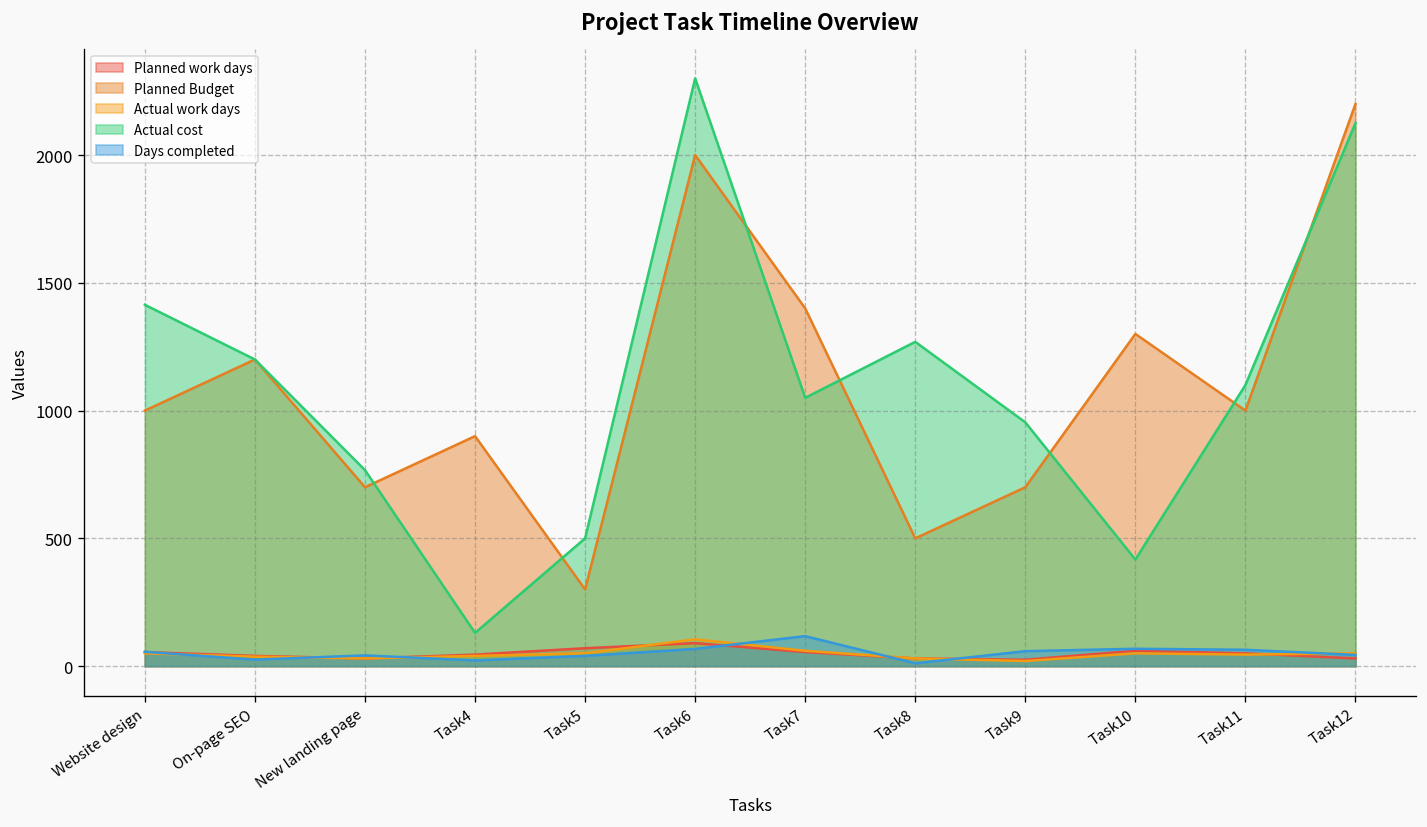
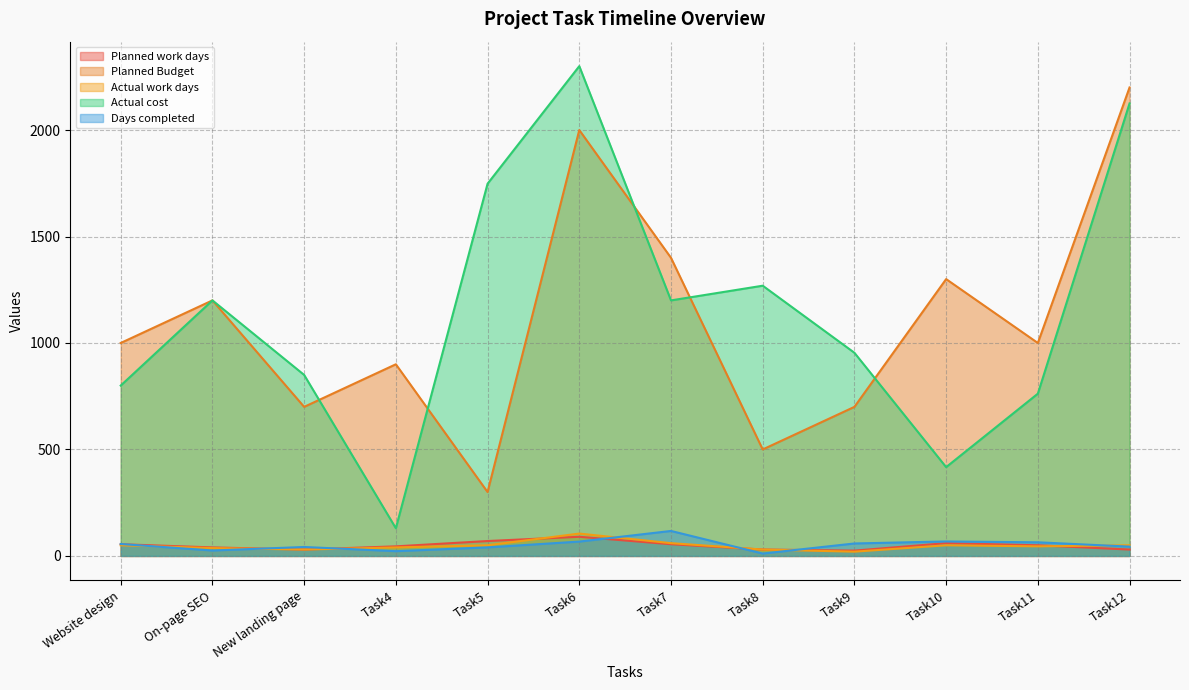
  {
    "Actual cost": {
-     "Website design": 1410,
-     "New landing page": 770,
+     "Website design": 800,
+     "New landing page": 850,
      "Task4": 130,
-     "Task5": 500,
+     "Task5": 1750,
      "Task6": 2300,
-     "Task7": 1050,
+     "Task7": 1200,
      "Task8": 1270,
      "Task9": 950,
      "Task10": 420,
-     "Task11": 1100,
+     "Task11": 760,
      "Task12": 2130
    },
    "Days completed": {
      "Task4": 20,
      "Task6": 70,
      "Task7": 120,
      "Task8": 10,
      "Task9": 60,
      "Task11": 60
    }
  }
